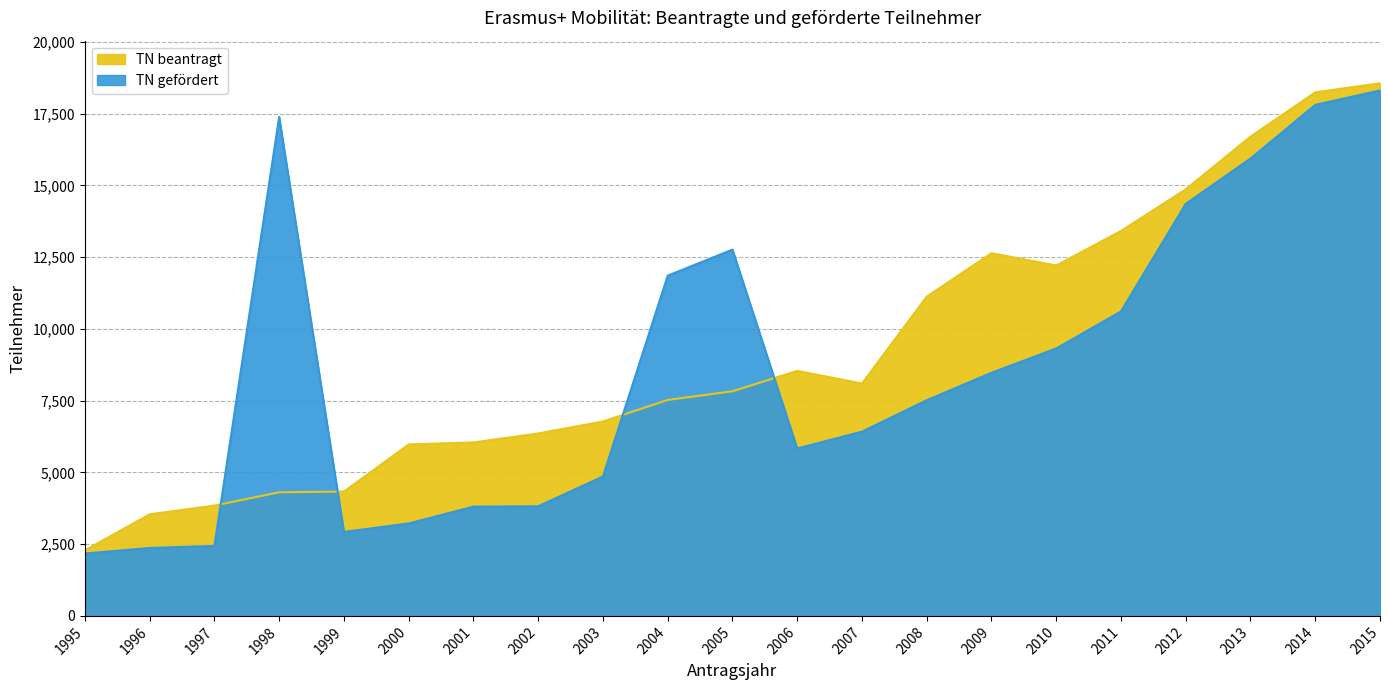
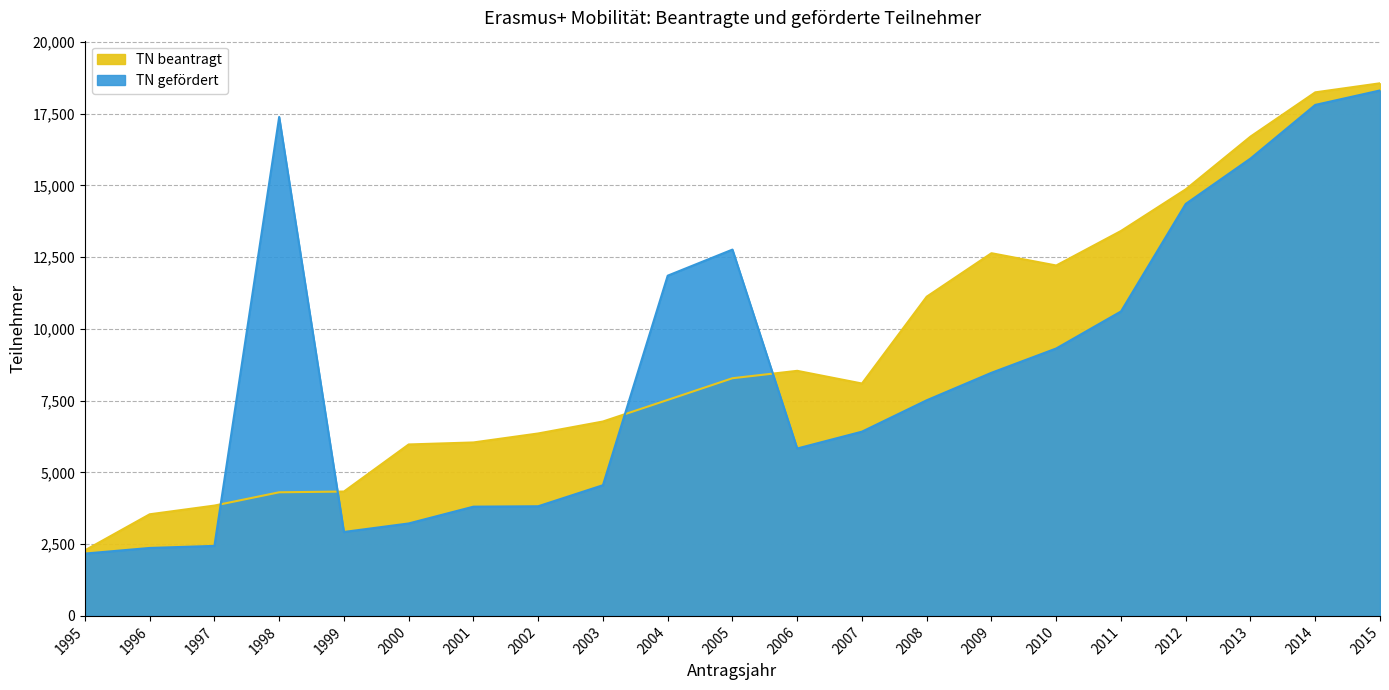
  {
    "TN beantragt": {
      "1995": "2,300",
      "1996": "3,500",
      "1997": "3,800",
      "1998": "4,300",
      "1999": "4,300",
      "2000": "6,000",
      "2001": "6,000",
      "2002": "6,400",
      "2003": "6,800",
      "2004": "7,500",
-     "2005": "7,800",
+     "2005": "8,300",
      "2006": "8,500",
      "2007": "8,100",
      "2008": "11,100",
      "2009": "12,600",
      "2010": "12,200",
      "2011": "13,400",
      "2012": "14,900",
      "2013": "16,700",
      "2014": "18,200",
      "2015": "18,600"
    },
    "TN gefördert": {
      "1995": "2,200",
      "1996": "2,400",
      "1997": "2,400",
      "1998": "17,400",
      "1999": "2,900",
      "2000": "3,200",
      "2001": "3,800",
      "2002": "3,800",
-     "2003": "4,900",
+     "2003": "4,600",
      "2004": "11,900",
      "2005": "12,800",
      "2006": "5,800",
      "2007": "6,400",
      "2008": "7,500",
      "2009": "8,500",
      "2010": "9,300",
      "2011": "10,600",
      "2012": "14,400",
      "2013": "15,900",
      "2014": "17,800",
      "2015": "18,300"
    }
  }
